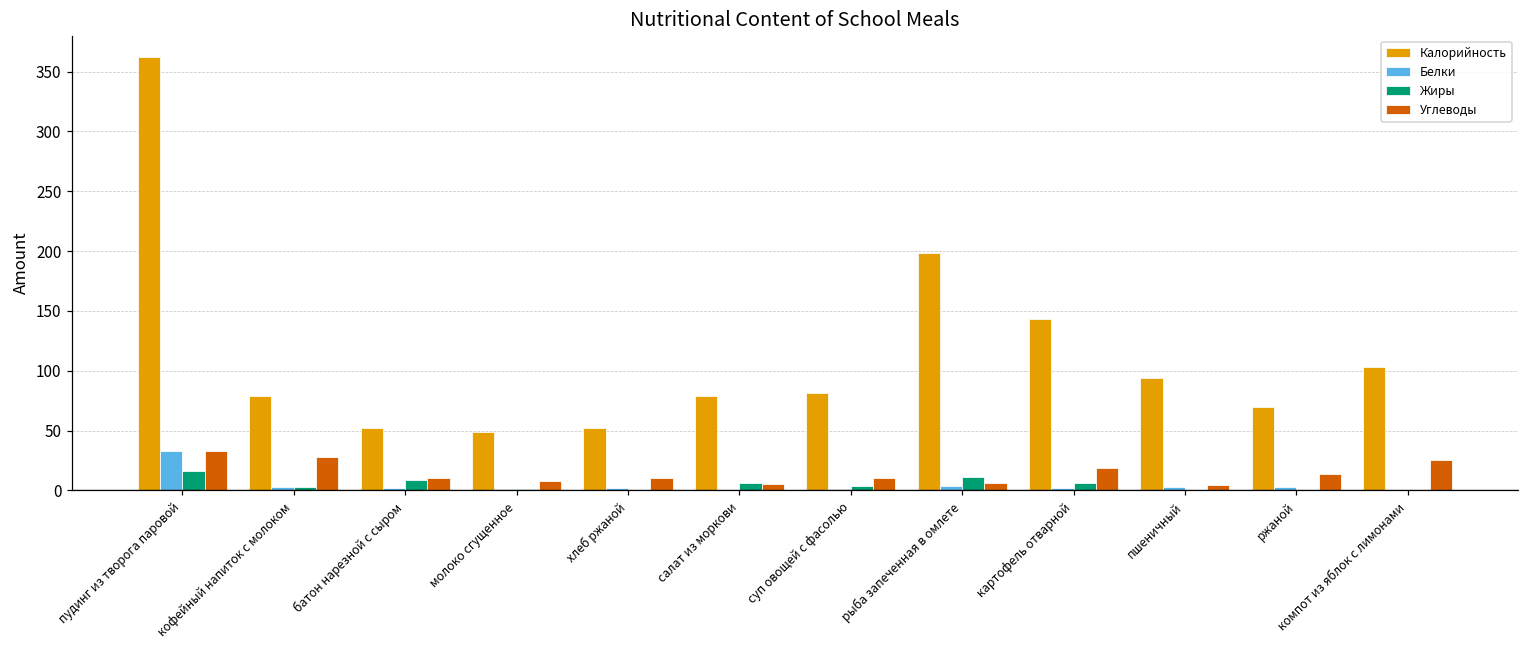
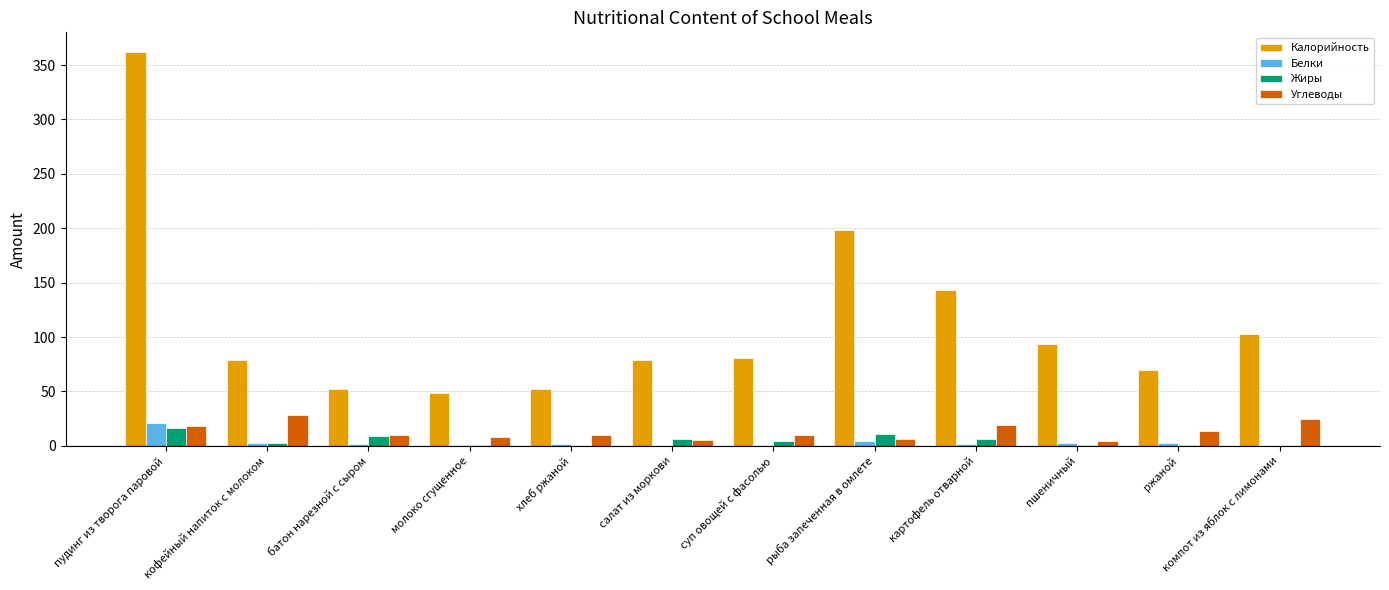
  {
    "Калорийность": {
      "пудинг из творога паровой": 362,
      "кофейный напиток с молоком": 79,
      "батон нарезной с сыром": 52,
      "молоко сгущенное": 49,
      "хлеб ржаной": 52,
      "салат из моркови": 79,
      "суп овощей с фасолью": 81,
      "рыба запеченная в омлете": 198,
      "картофель отварной": 143,
      "пшеничный": 94,
      "ржаной": 70,
      "компот из яблок с лимонами": 103
    },
    "Белки": {
-     "пудинг из творога паровой": 33,
+     "пудинг из творога паровой": 21,
      "кофейный напиток с молоком": 3,
      "салат из моркови": 0,
      "рыба запеченная в омлете": 4,
      "пшеничный": 3,
      "ржаной": 3,
      "компот из яблок с лимонами": 0
    },
    "Жиры": {
      "пудинг из творога паровой": 16,
      "кофейный напиток с молоком": 3,
      "батон нарезной с сыром": 9,
      "хлеб ржаной": 0,
      "салат из моркови": 6,
      "суп овощей с фасолью": 4,
      "рыба запеченная в омлете": 11,
      "картофель отварной": 6,
      "компот из яблок с лимонами": 0
    },
    "Углеводы": {
-     "пудинг из творога паровой": 33,
+     "пудинг из творога паровой": 18,
      "кофейный напиток с молоком": 28,
      "батон нарезной с сыром": 10,
      "молоко сгущенное": 8,
      "хлеб ржаной": 10,
      "салат из моркови": 5,
      "суп овощей с фасолью": 10,
      "рыба запеченная в омлете": 6,
      "картофель отварной": 19,
      "пшеничный": 5,
      "ржаной": 13,
      "компот из яблок с лимонами": 25
    }
  }
